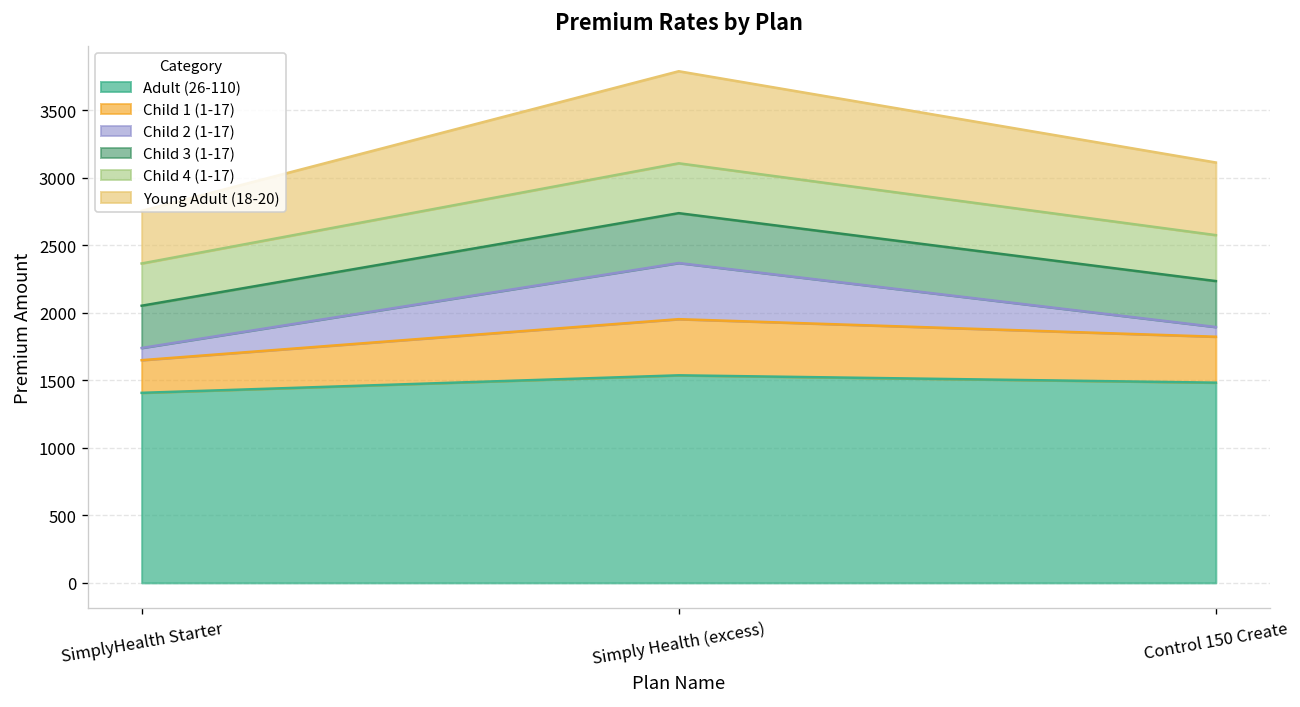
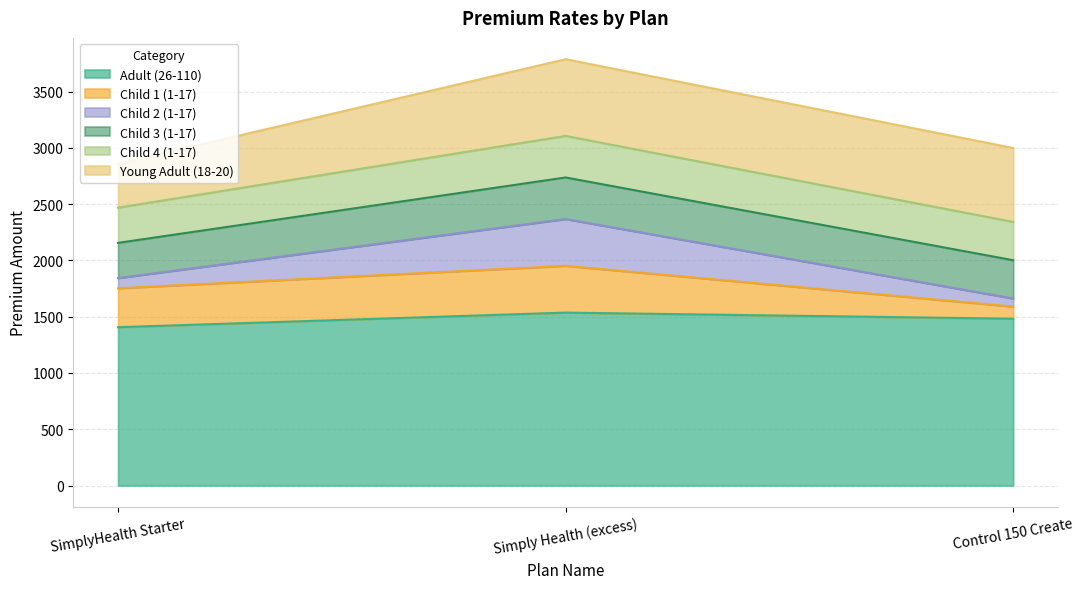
  {
    "Child 1 (1-17)": {
-     "SimplyHealth Starter": 240,
+     "SimplyHealth Starter": 350,
      "Simply Health (excess)": 420,
-     "Control 150 Create": 340
+     "Control 150 Create": 110
    },
    "Child 2 (1-17)": {
      "SimplyHealth Starter": 90,
      "Simply Health (excess)": 420,
      "Control 150 Create": 70
    },
    "Child 4 (1-17)": {
      "SimplyHealth Starter": 310,
      "Simply Health (excess)": 370,
      "Control 150 Create": 340
    },
    "Young Adult (18-20)": {
      "Simply Health (excess)": 680,
-     "Control 150 Create": 540
+     "Control 150 Create": 660
    }
  }
